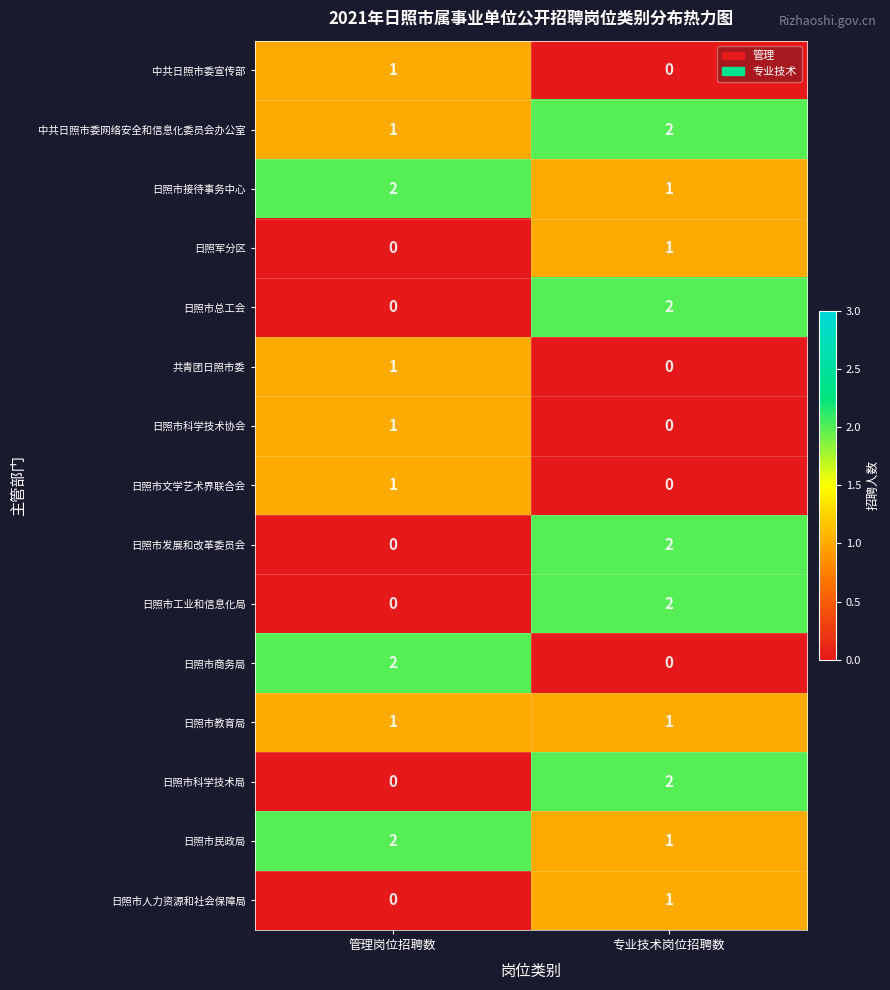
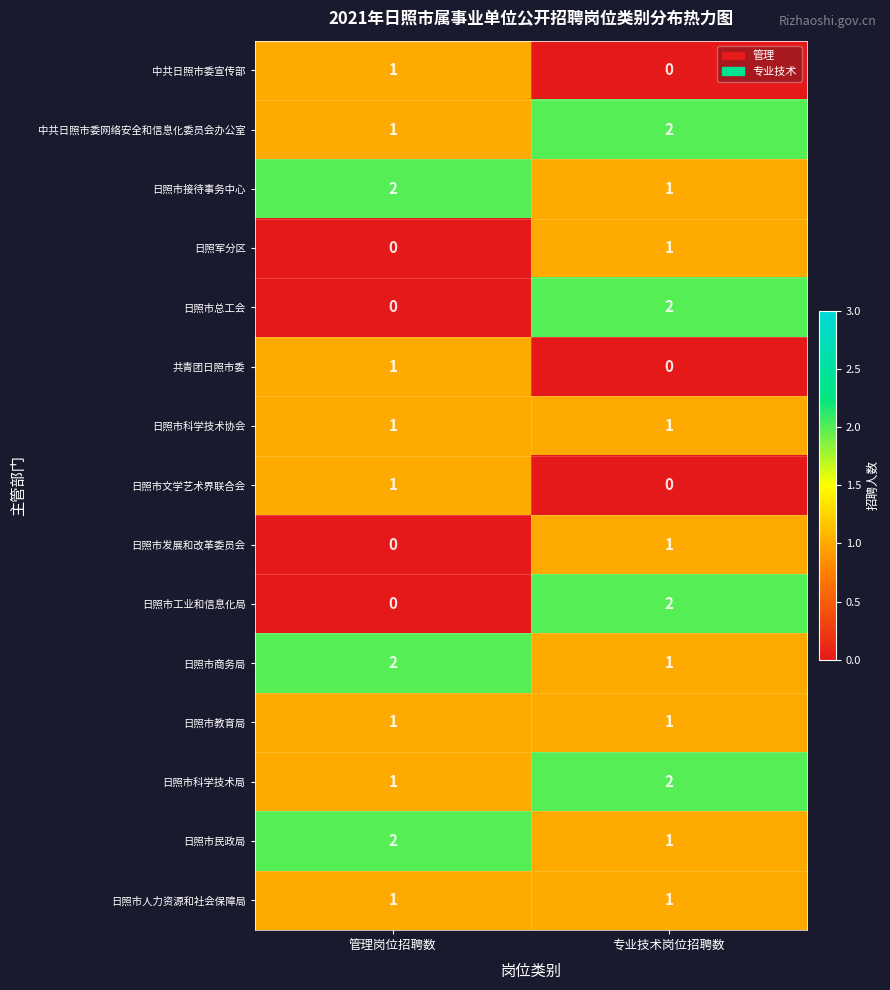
  {
    "中共日照市委宣传部": {
      "管理岗位招聘数": 1,
      "专业技术岗位招聘数": 0
    },
    "中共日照市委网络安全和信息化委员会办公室": {
      "管理岗位招聘数": 1,
      "专业技术岗位招聘数": 2
    },
    "日照市接待事务中心": {
      "管理岗位招聘数": 2,
      "专业技术岗位招聘数": 1
    },
    "日照军分区": {
      "管理岗位招聘数": 0,
      "专业技术岗位招聘数": 1
    },
    "日照市总工会": {
      "管理岗位招聘数": 0,
      "专业技术岗位招聘数": 2
    },
    "共青团日照市委": {
      "管理岗位招聘数": 1,
      "专业技术岗位招聘数": 0
    },
    "日照市科学技术协会": {
      "管理岗位招聘数": 1,
-     "专业技术岗位招聘数": 0
+     "专业技术岗位招聘数": 1
    },
    "日照市文学艺术界联合会": {
      "管理岗位招聘数": 1,
      "专业技术岗位招聘数": 0
    },
    "日照市发展和改革委员会": {
      "管理岗位招聘数": 0,
-     "专业技术岗位招聘数": 2
+     "专业技术岗位招聘数": 1
    },
    "日照市工业和信息化局": {
      "管理岗位招聘数": 0,
      "专业技术岗位招聘数": 2
    },
    "日照市商务局": {
      "管理岗位招聘数": 2,
-     "专业技术岗位招聘数": 0
+     "专业技术岗位招聘数": 1
    },
    "日照市教育局": {
      "管理岗位招聘数": 1,
      "专业技术岗位招聘数": 1
    },
    "日照市科学技术局": {
-     "管理岗位招聘数": 0,
+     "管理岗位招聘数": 1,
      "专业技术岗位招聘数": 2
    },
    "日照市民政局": {
      "管理岗位招聘数": 2,
      "专业技术岗位招聘数": 1
    },
    "日照市人力资源和社会保障局": {
-     "管理岗位招聘数": 0,
+     "管理岗位招聘数": 1,
      "专业技术岗位招聘数": 1
    }
  }
